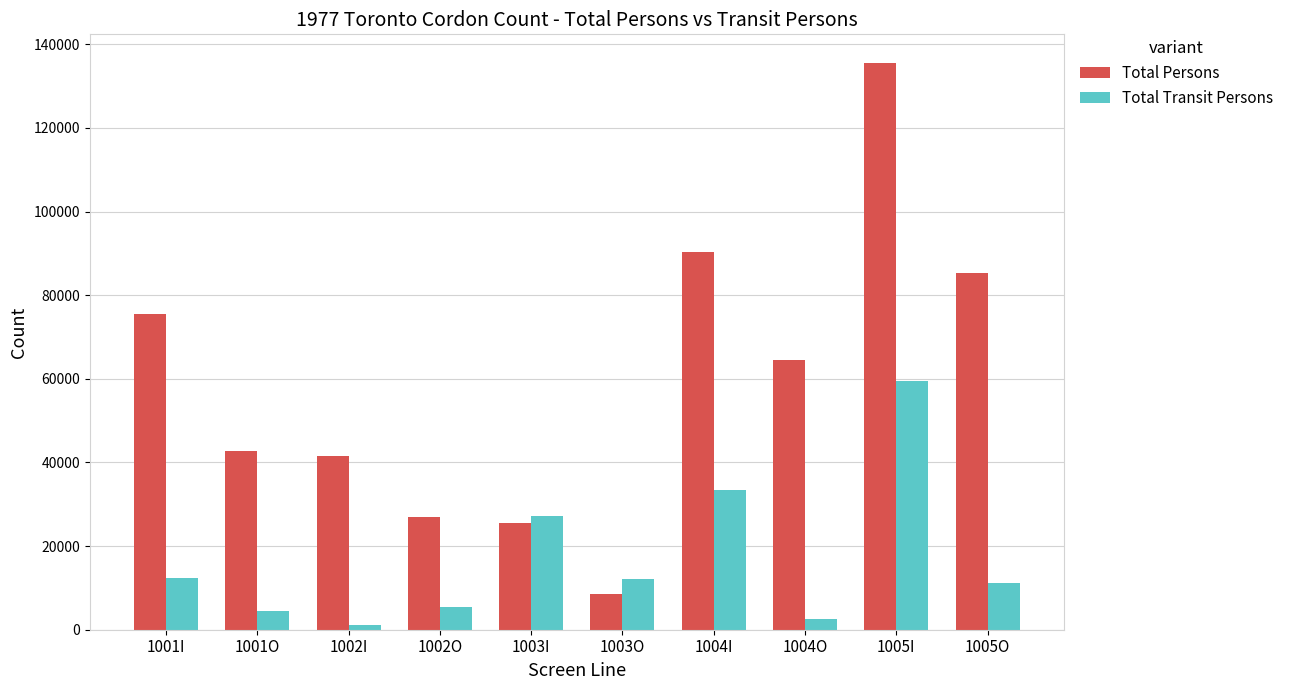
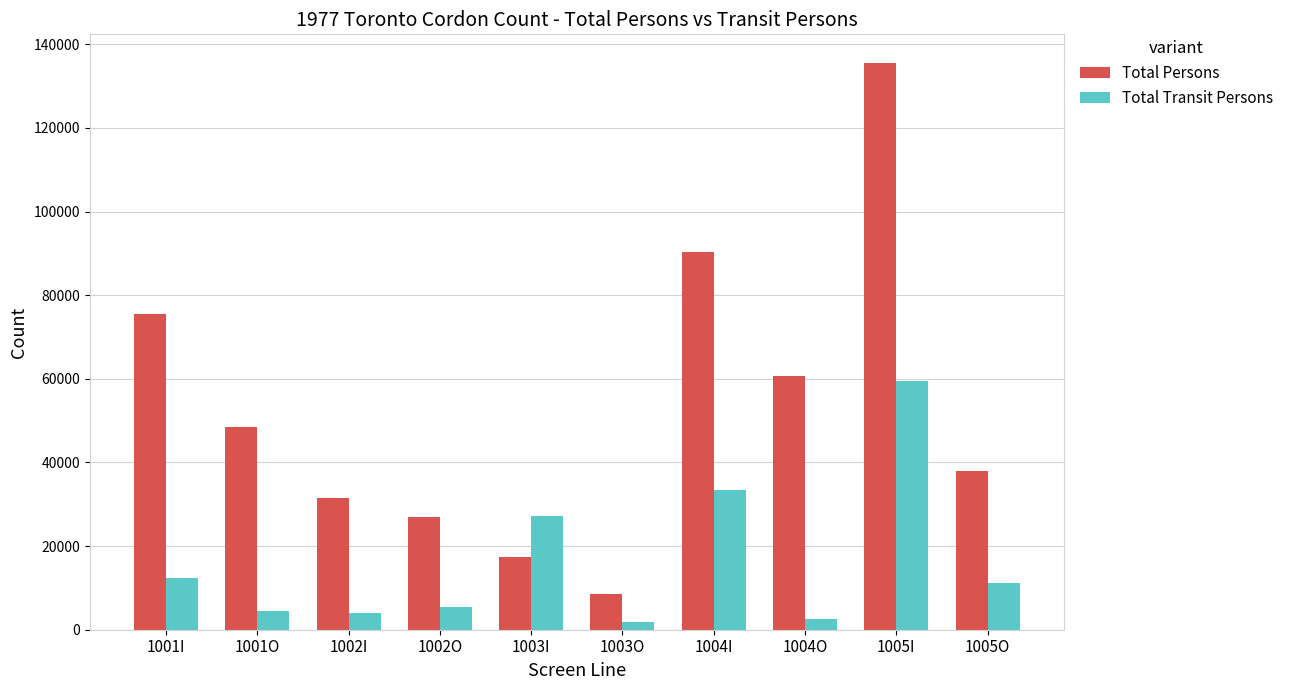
  {
    "Total Persons": {
      "1001I": 76000,
-     "1001O": 43000,
-     "1002I": 41000,
+     "1001O": 49000,
+     "1002I": 31000,
      "1002O": 27000,
-     "1003I": 25000,
+     "1003I": 17000,
      "1003O": 8000,
      "1004I": 90000,
-     "1004O": 64000,
+     "1004O": 61000,
      "1005I": 136000,
-     "1005O": 85000
+     "1005O": 38000
    },
    "Total Transit Persons": {
      "1001I": 12000,
      "1001O": 4000,
-     "1002I": 1000,
+     "1002I": 4000,
      "1002O": 5000,
      "1003I": 27000,
-     "1003O": 12000,
+     "1003O": 2000,
      "1004I": 34000,
      "1004O": 3000,
      "1005I": 59000,
      "1005O": 11000
    }
  }
